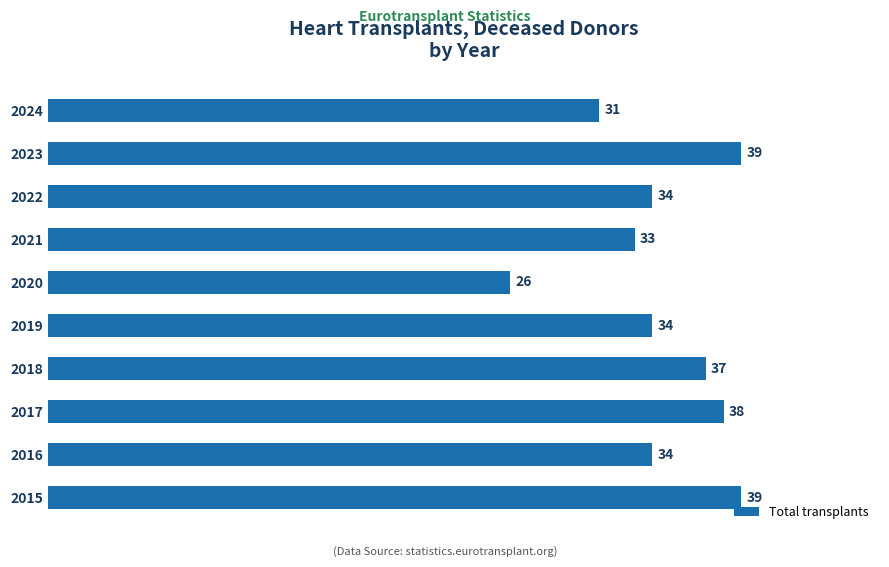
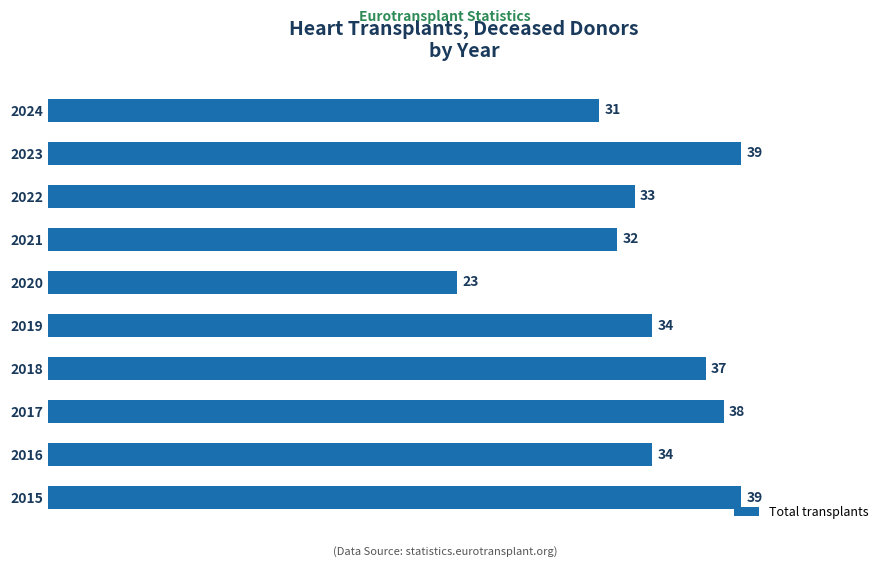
  {
    "2024": 31,
    "2023": 39,
-   "2022": 34,
-   "2021": 33,
-   "2020": 26,
+   "2022": 33,
+   "2021": 32,
+   "2020": 23,
    "2019": 34,
    "2018": 37,
    "2017": 38,
    "2016": 34,
    "2015": 39
  }
